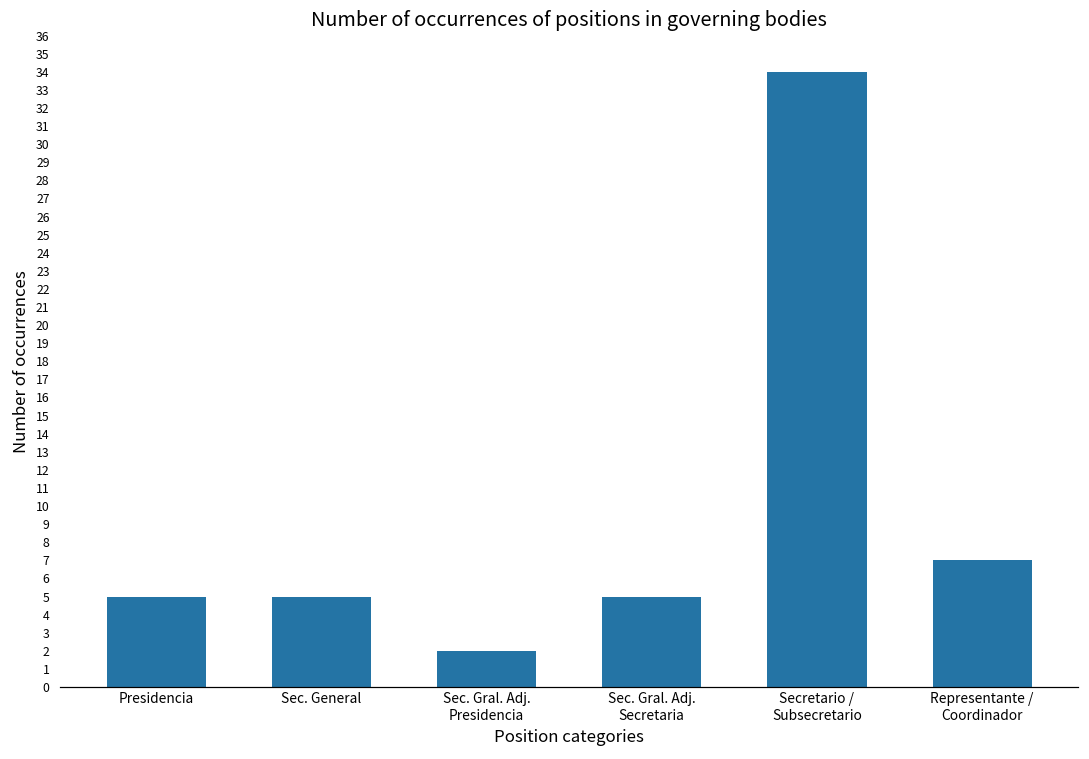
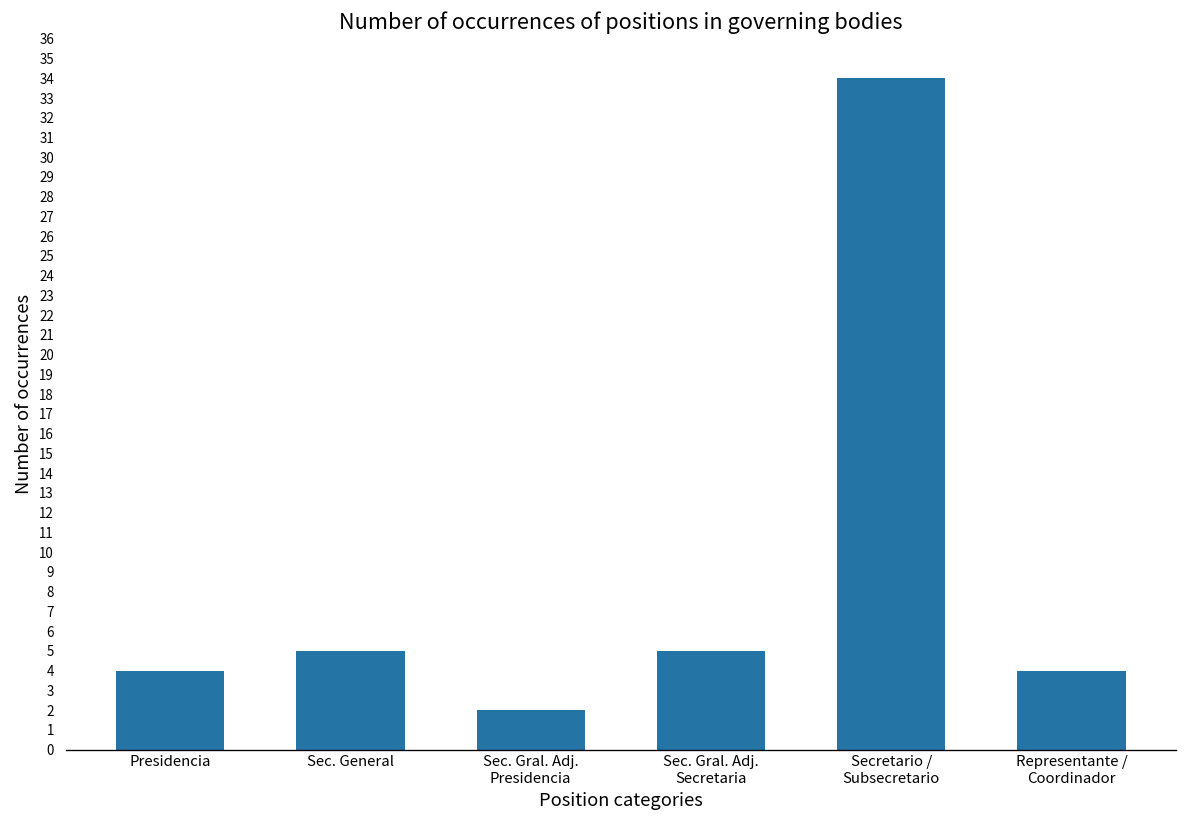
  {
-   "Presidencia": 5,
+   "Presidencia": 4,
    "Sec. General": 5,
    "Sec. Gral. Adj. Presidencia": 2,
    "Sec. Gral. Adj. Secretaria": 5,
    "Secretario / Subsecretario": 34,
-   "Representante / Coordinador": 7
+   "Representante / Coordinador": 4
  }
